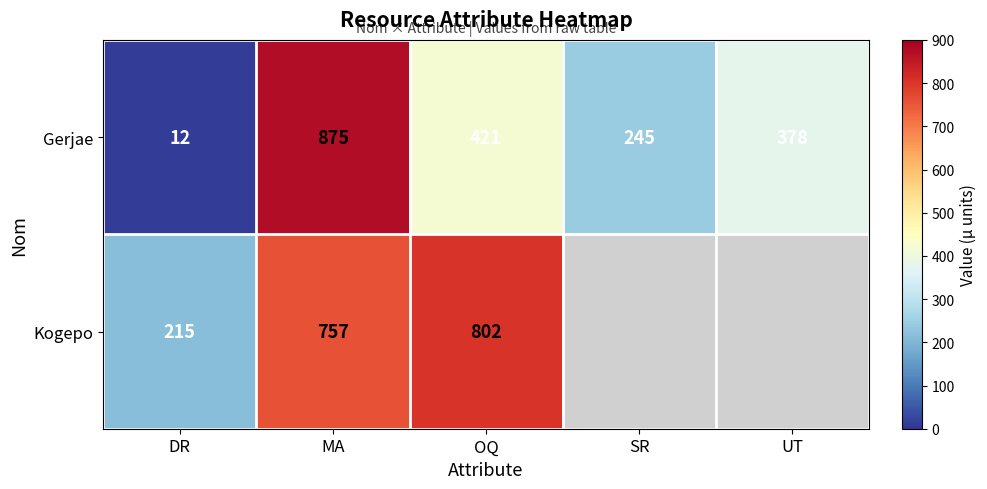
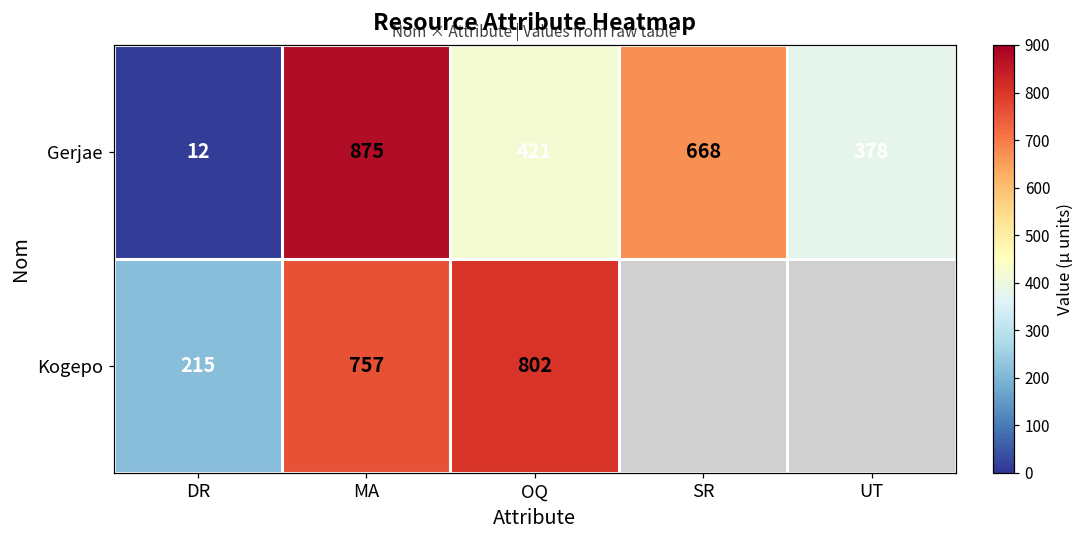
  {
    "Gerjae": {
      "DR": 12,
      "MA": 875,
-     "SR": 245
+     "SR": 668
    },
    "Kogepo": {
      "DR": 215,
      "MA": 757,
      "OQ": 802
    }
  }
